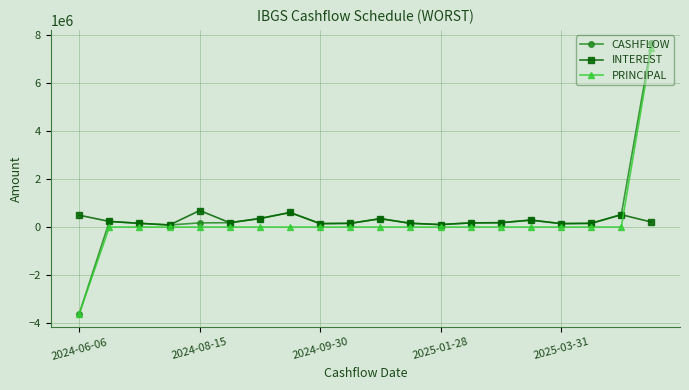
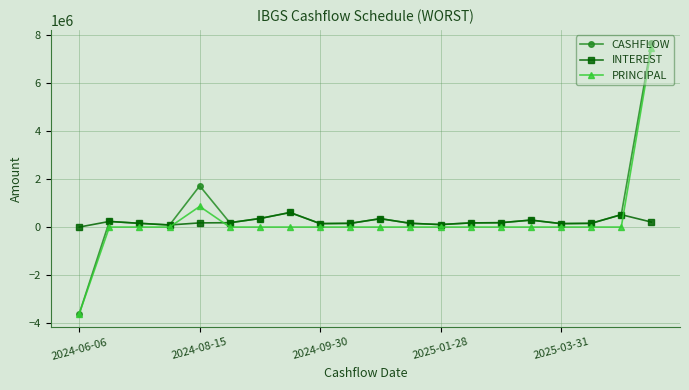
  {
    "CASHFLOW": {
-     "2024-08-15": 200000
+     "2024-08-15": 1700000
    },
    "INTEREST": {
-     "2024-06-06": 500000,
-     "2024-08-15": 700000
+     "2024-06-06": 0,
+     "2024-08-15": 200000
    },
    "PRINCIPAL": {
-     "2024-08-15": 0,
+     "2024-08-15": 900000,
      "2024-09-30": 0,
      "2025-03-31": 0
    }
  }
